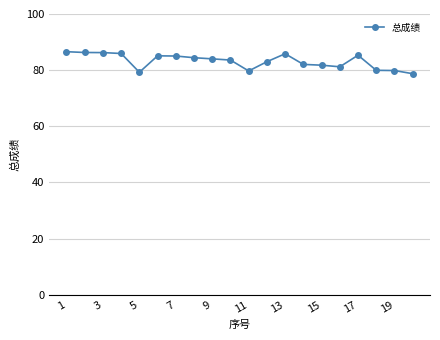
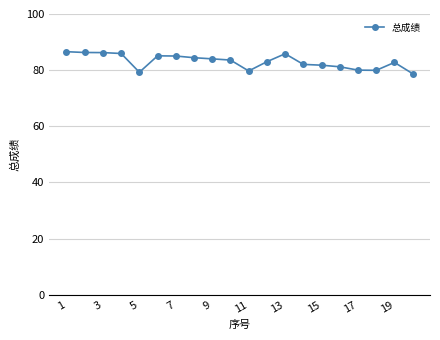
  {
    "1": 87,
    "3": 86,
    "5": 79,
    "7": 85,
    "9": 84,
    "11": 80,
    "13": 86,
    "15": 82,
-   "17": 85,
-   "19": 80
+   "17": 80,
+   "19": 83
  }
